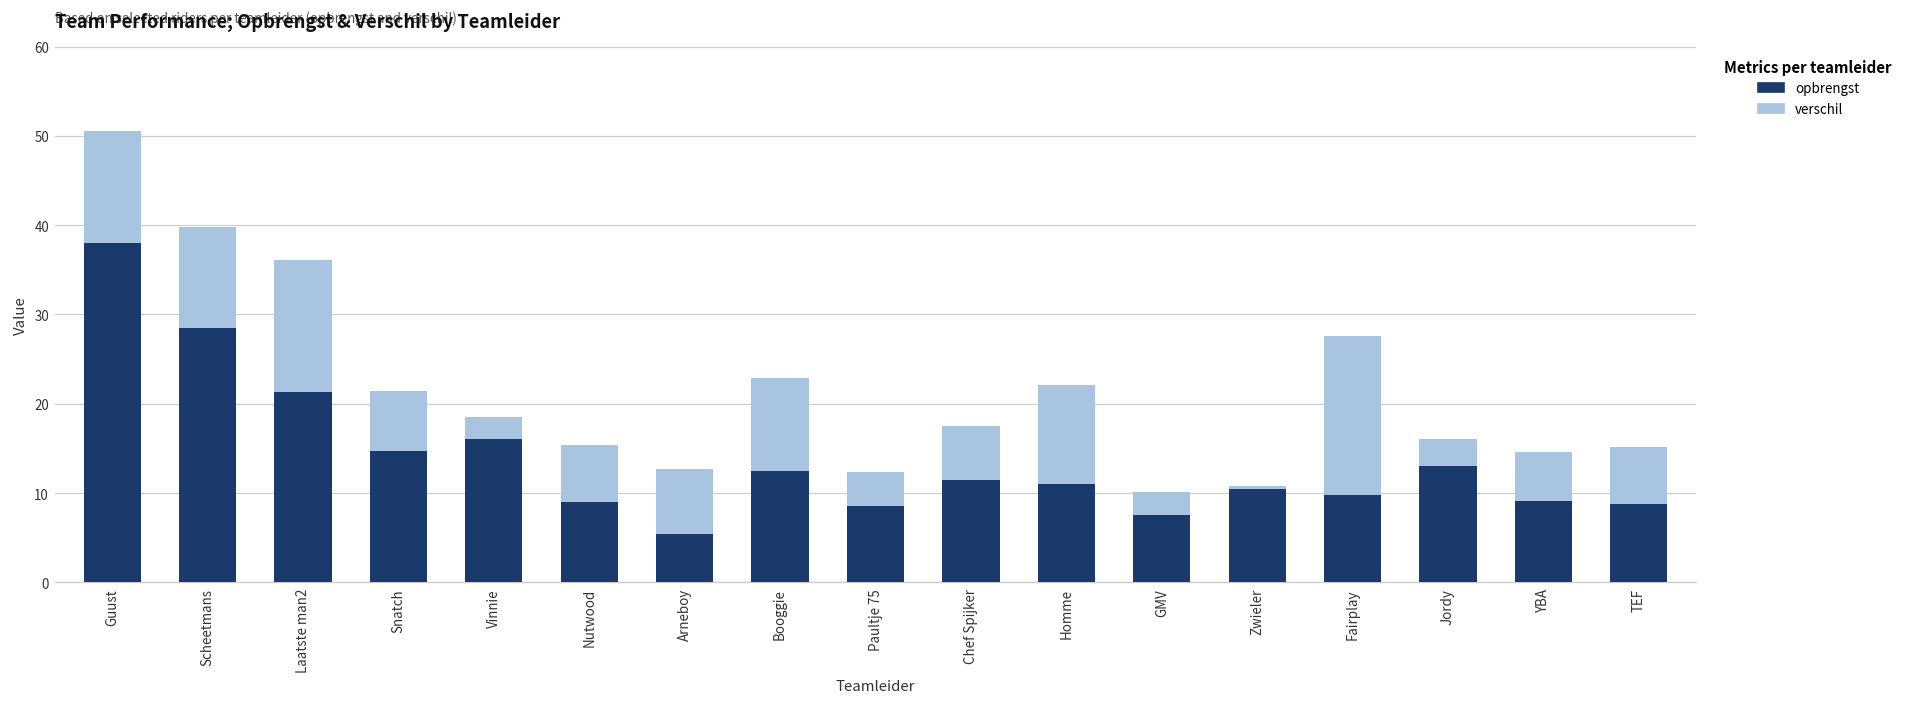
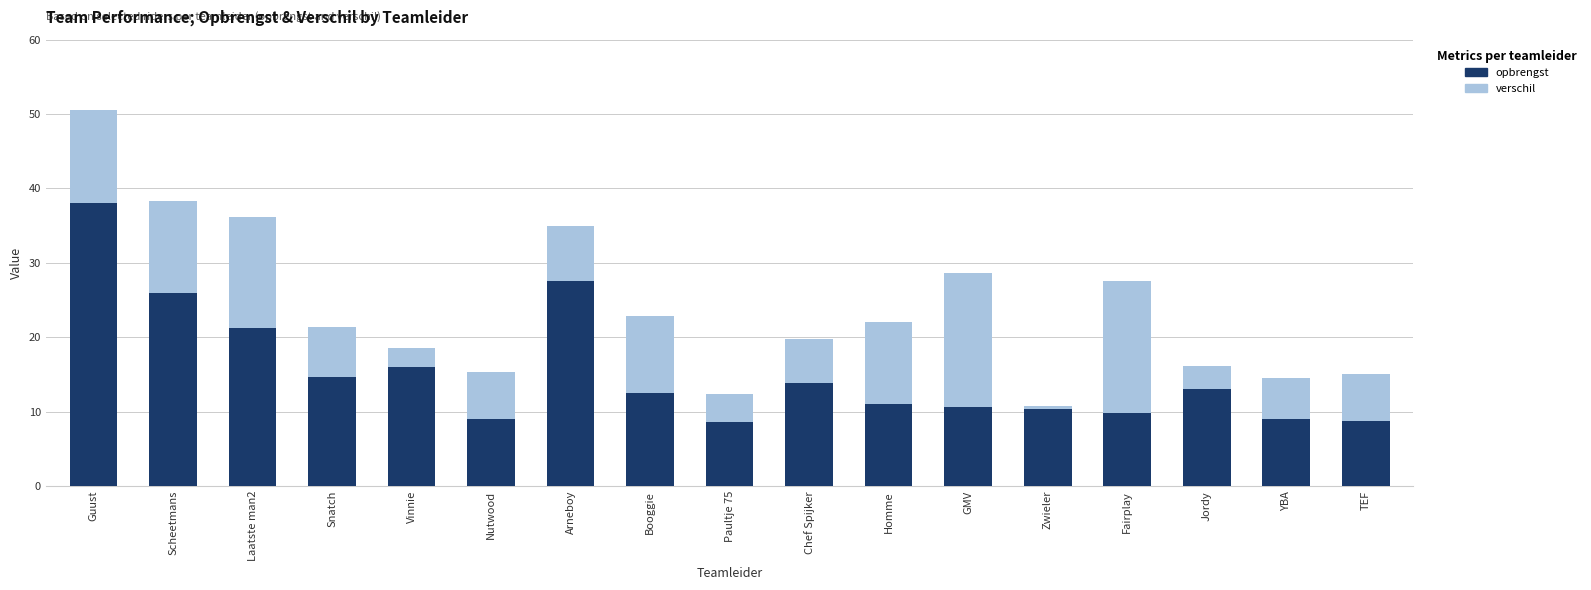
  {
    "opbrengst": {
      "Guust": 38,
-     "Scheetmans": 29,
+     "Scheetmans": 26,
      "Laatste man2": 21,
      "Snatch": 15,
      "Vinnie": 16,
      "Nutwood": 15,
-     "Arneboy": 13,
+     "Arneboy": 35,
      "Booggie": 12,
      "Paultje 75": 12,
-     "Chef Spijker": 12,
+     "Chef Spijker": 14,
      "Homme": 11,
-     "GMV": 8,
+     "GMV": 11,
      "Zwieler": 10,
      "Fairplay": 10,
      "Jordy": 13,
      "YBA": 9,
      "TEF": 9
    },
    "verschil": {
      "Guust": 13,
-     "Scheetmans": 11,
+     "Scheetmans": 12,
      "Laatste man2": 15,
      "Snatch": 7,
      "Vinnie": 3,
      "Booggie": 10,
      "Chef Spijker": 6,
      "Homme": 11,
-     "GMV": 3,
+     "GMV": 18,
      "Zwieler": 0,
      "Fairplay": 18,
      "Jordy": 3,
      "YBA": 6,
      "TEF": 6
    }
  }
